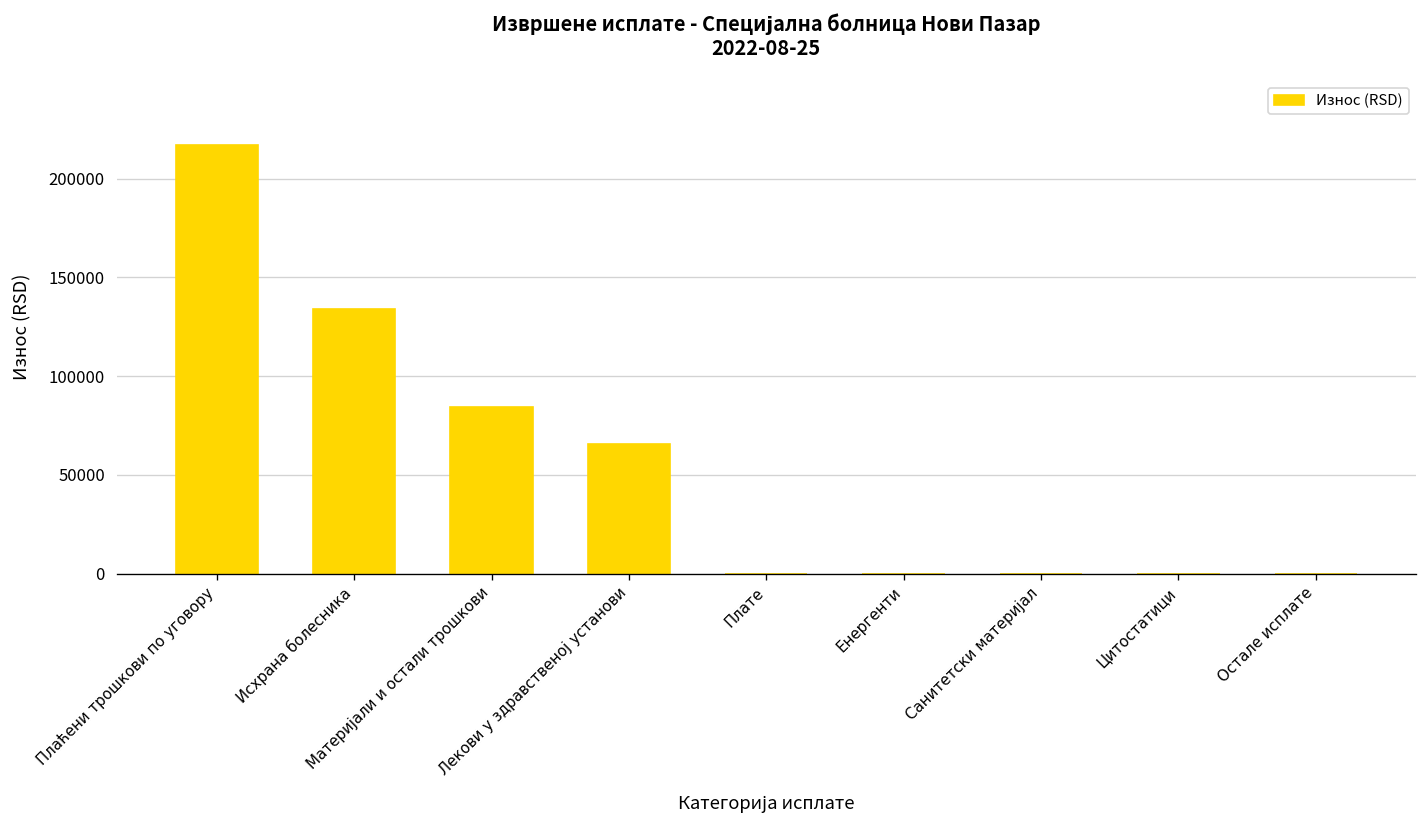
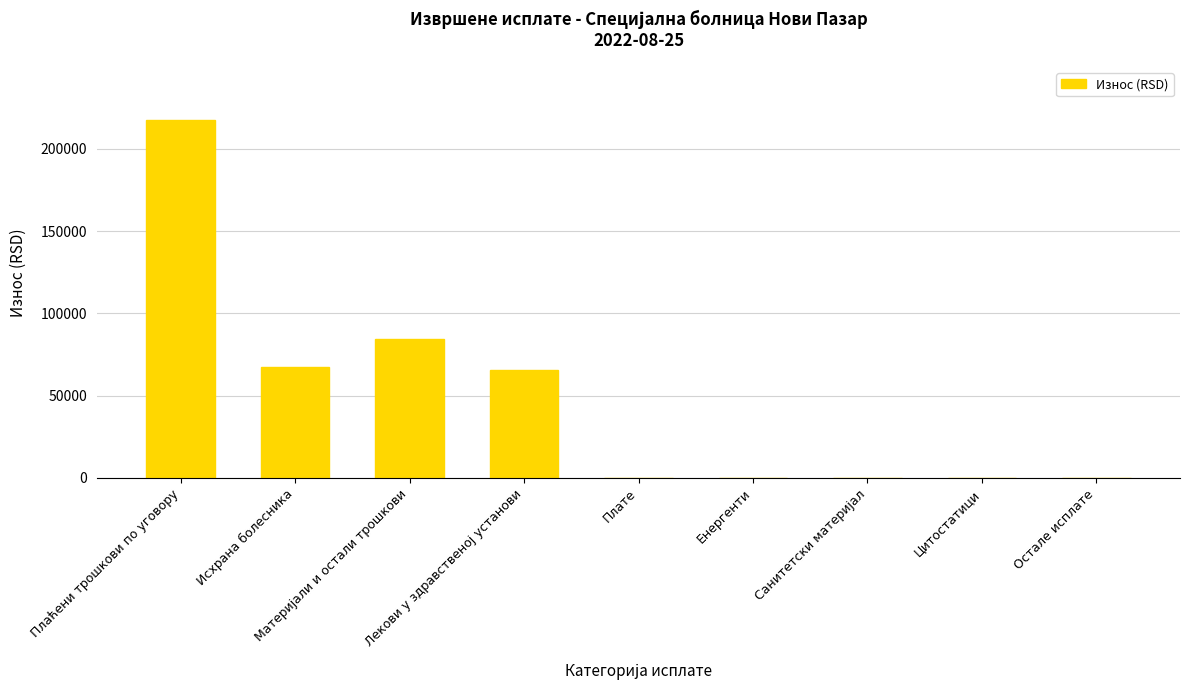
  {
    "Плаћени трошкови по уговору": 217000,
-   "Исхрана болесника": 134000,
+   "Исхрана болесника": 67000,
    "Материјали и остали трошкови": 84000,
    "Лекови у здравственој установи": 66000,
    "Плате": 0,
    "Енергенти": 0,
    "Санитетски материјал": 0,
    "Цитостатици": 0,
    "Остале исплате": 0
  }
